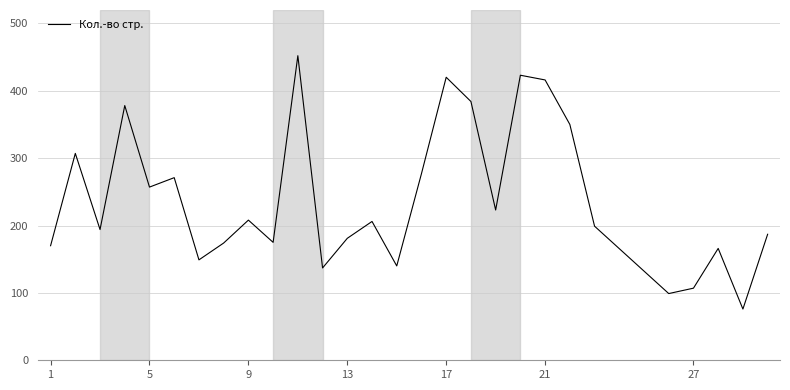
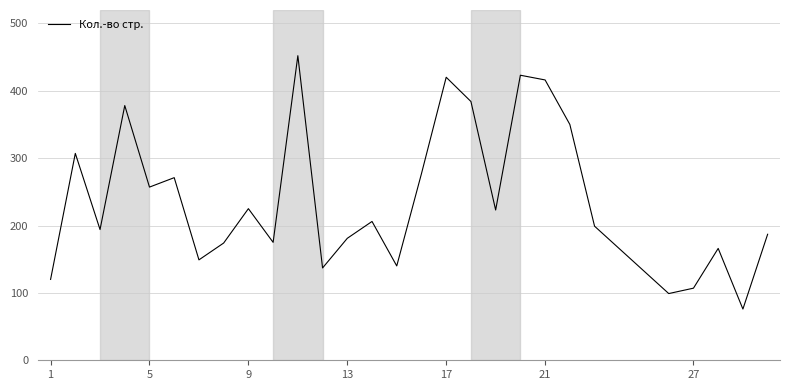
  {
-   "1": 170,
+   "1": 120,
    "5": 260,
-   "9": 210,
+   "9": 230,
    "13": 180,
    "17": 420,
    "21": 420,
    "27": 110
  }
